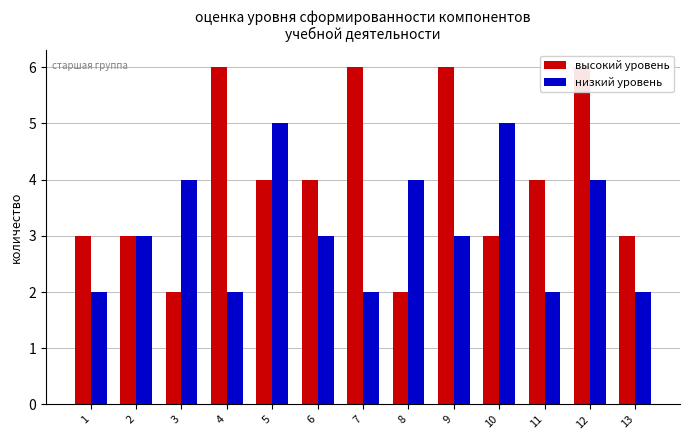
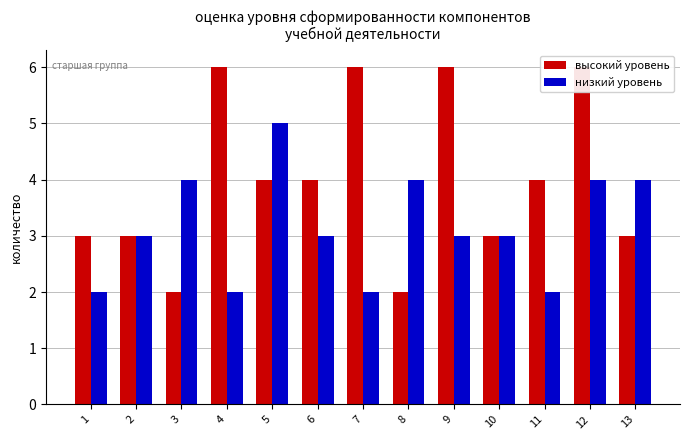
  {
    "высокий уровень": {
      "1": 3,
      "2": 3,
      "3": 2,
      "4": 6,
      "5": 4,
      "6": 4,
      "7": 6,
      "8": 2,
      "9": 6,
      "10": 3,
      "11": 4,
      "13": 3
    },
    "низкий уровень": {
      "1": 2,
      "2": 3,
      "3": 4,
      "4": 2,
      "5": 5,
      "6": 3,
      "7": 2,
      "8": 4,
      "9": 3,
-     "10": 5,
+     "10": 3,
      "11": 2,
      "12": 4,
-     "13": 2
+     "13": 4
    }
  }
